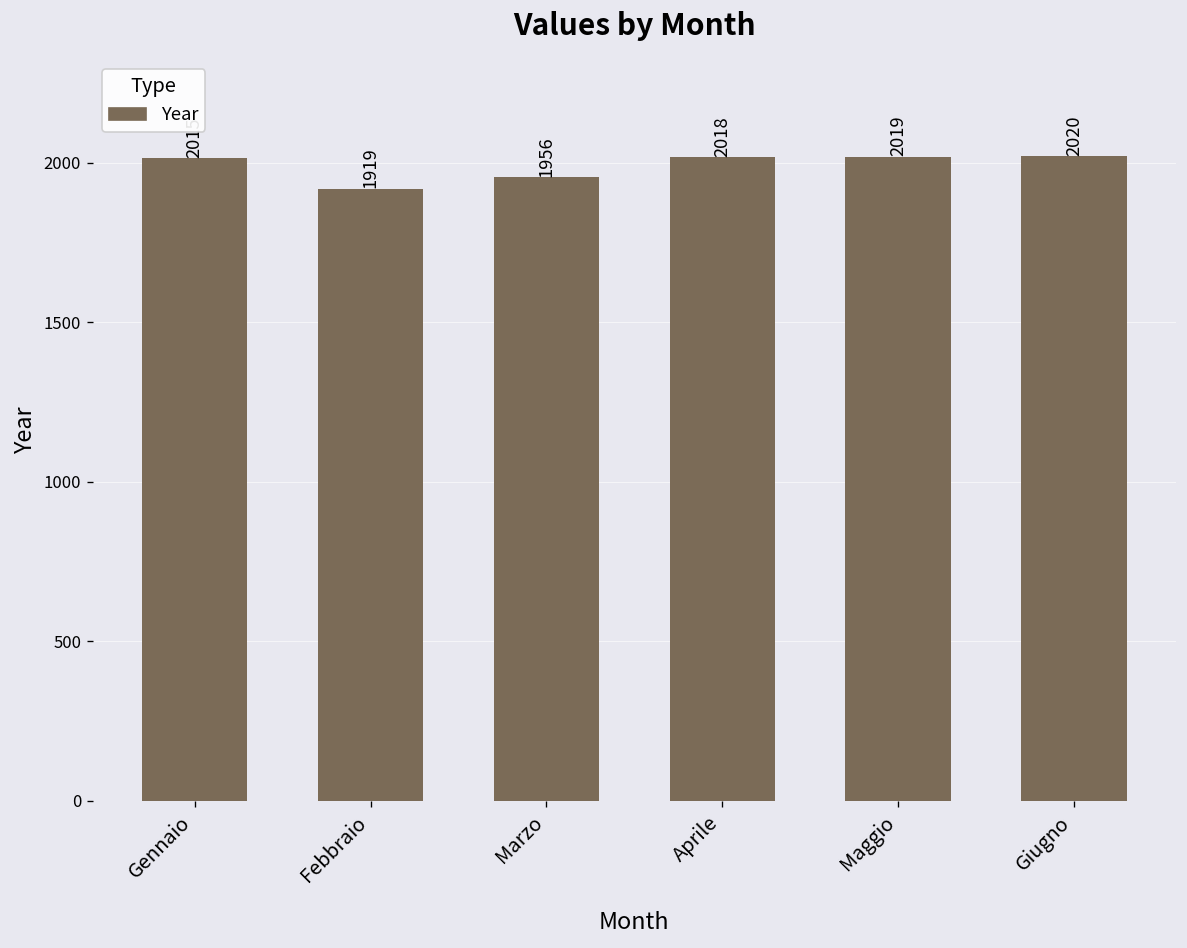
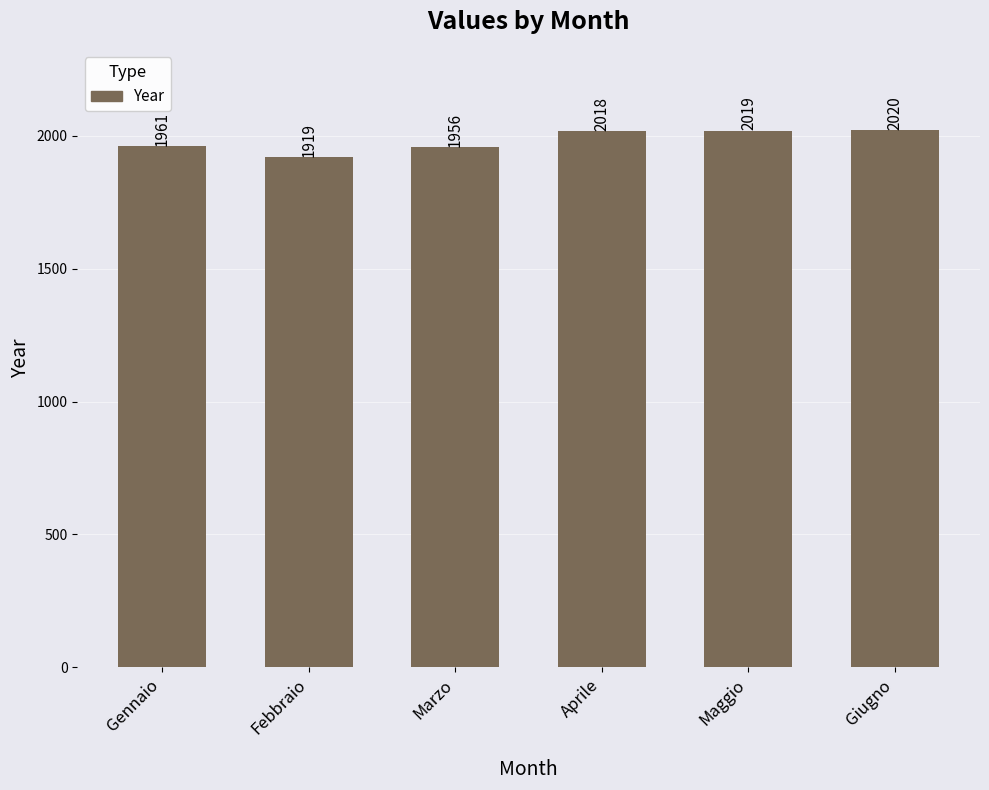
  {
-   "Gennaio": 2020
+   "Gennaio": 1960
  }
